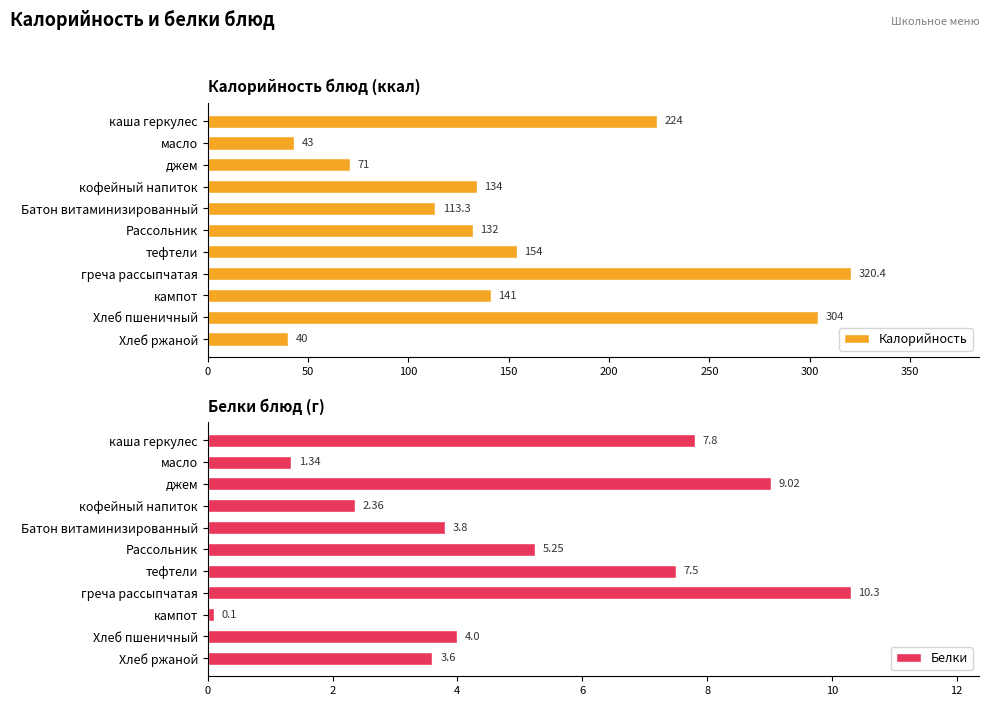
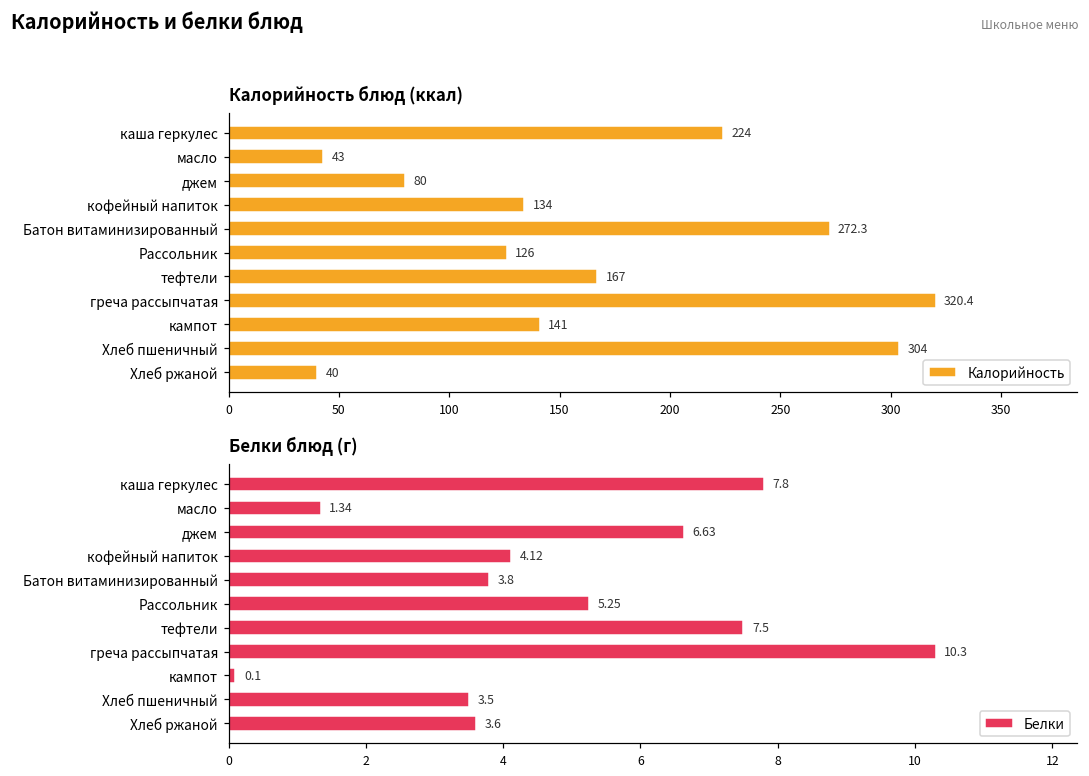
  {
    "Калорийность блюд (ккал)": {
      "каша геркулес": 224,
      "масло": 43,
-     "джем": 71,
+     "джем": 80,
      "кофейный напиток": 134,
-     "Батон витаминизированный": 113.3,
-     "Рассольник": 132,
-     "тефтели": 154,
+     "Батон витаминизированный": 272.3,
+     "Рассольник": 126,
+     "тефтели": 167,
      "греча рассыпчатая": 320.4,
      "кампот": 141,
      "Хлеб пшеничный": 304,
      "Хлеб ржаной": 40
    },
    "Белки блюд (г)": {
      "каша геркулес": 7.8,
      "масло": 1.34,
-     "джем": 9.02,
-     "кофейный напиток": 2.36,
+     "джем": 6.63,
+     "кофейный напиток": 4.12,
      "Батон витаминизированный": 3.8,
      "Рассольник": 5.25,
      "тефтели": 7.5,
      "греча рассыпчатая": 10.3,
      "кампот": 0.1,
-     "Хлеб пшеничный": 4.0,
+     "Хлеб пшеничный": 3.5,
      "Хлеб ржаной": 3.6
    }
  }
